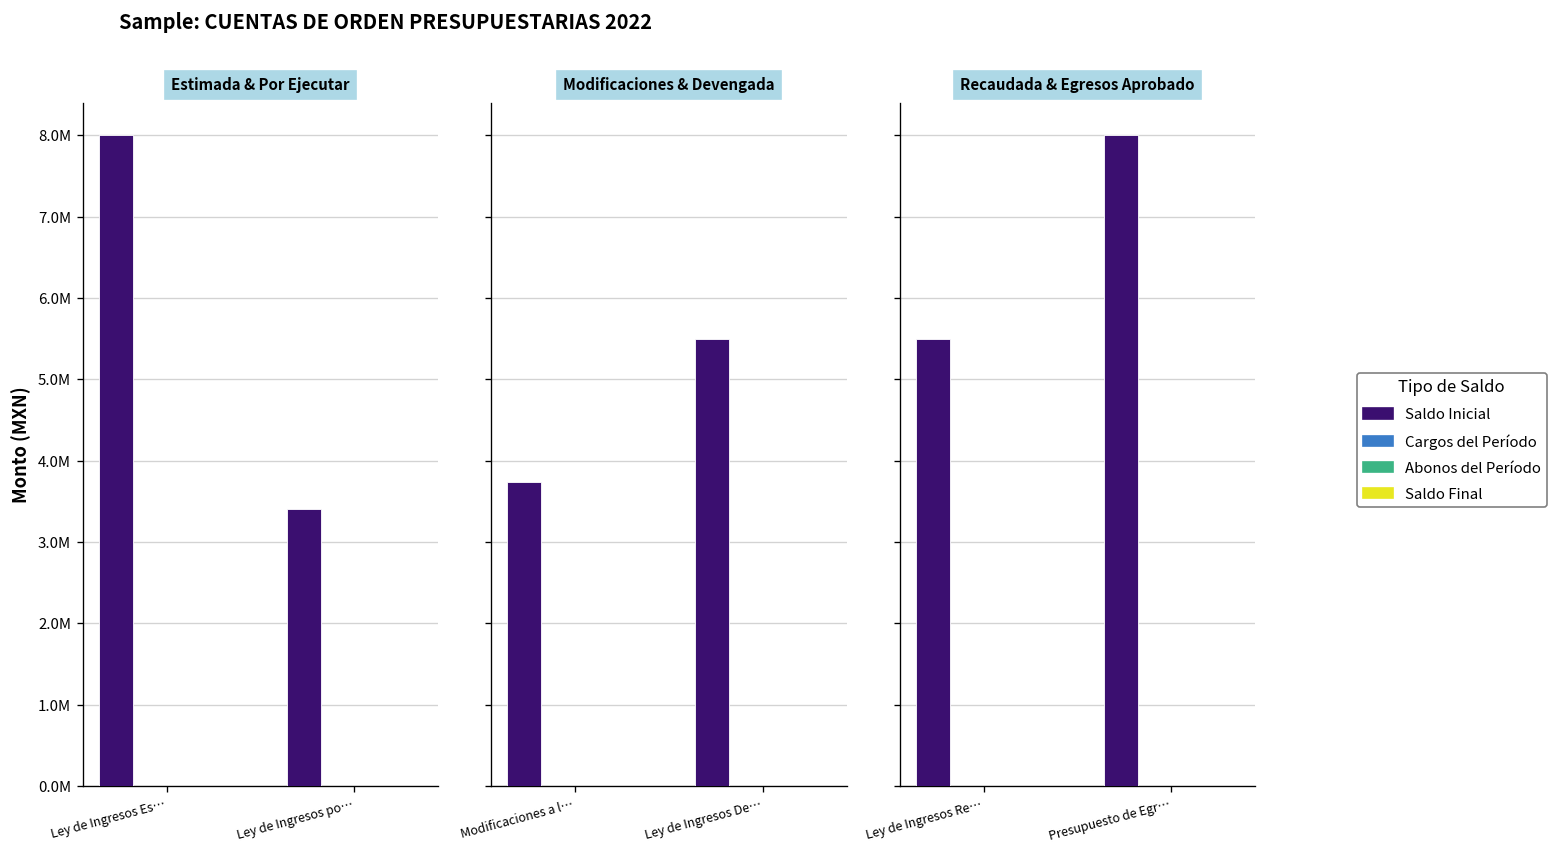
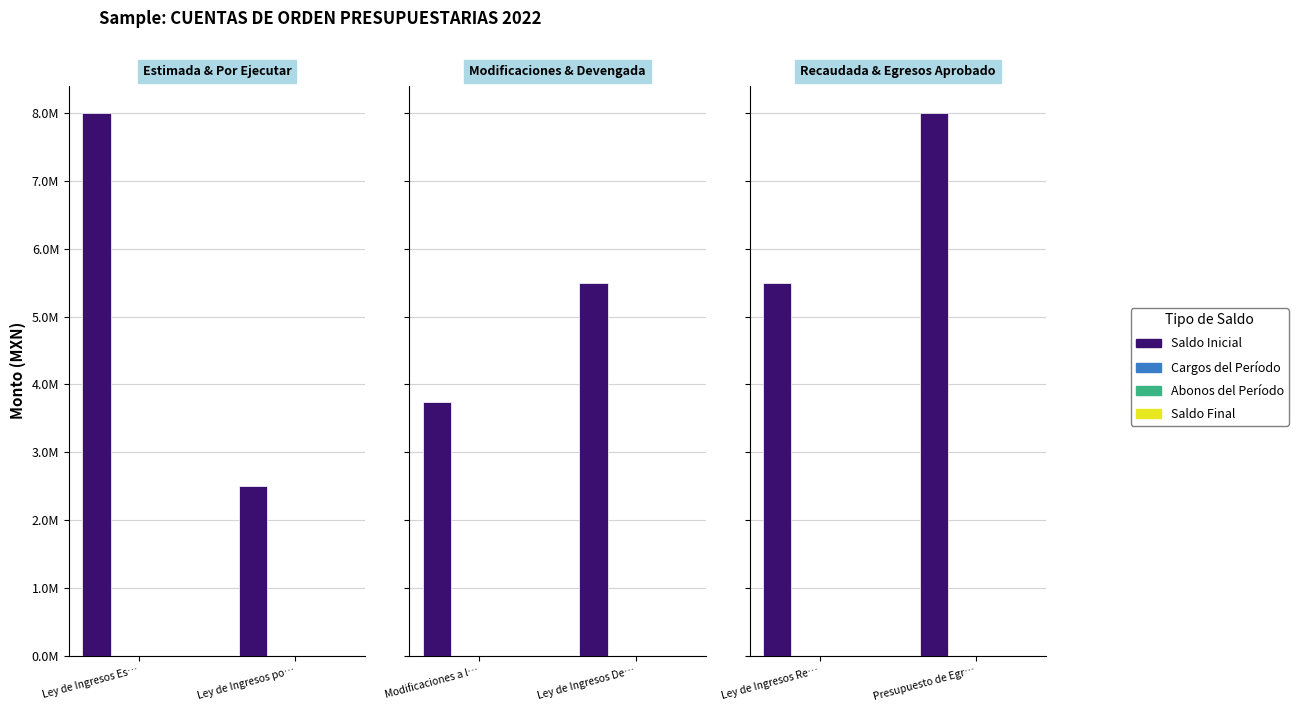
  {
    "Estimada & Por Ejecutar": {
      "Saldo Inicial": {
        "Ley de Ingresos Es…": 8000000,
-       "Ley de Ingresos po…": 3400000
+       "Ley de Ingresos po…": 2500000
      },
      "Cargos del Período": {
        "Ley de Ingresos Es…": 0,
        "Ley de Ingresos po…": 0
      },
      "Abonos del Período": {
        "Ley de Ingresos Es…": 0,
        "Ley de Ingresos po…": 0
      },
      "Saldo Final": {
        "Ley de Ingresos Es…": 0,
        "Ley de Ingresos po…": 0
      }
    }
  }
